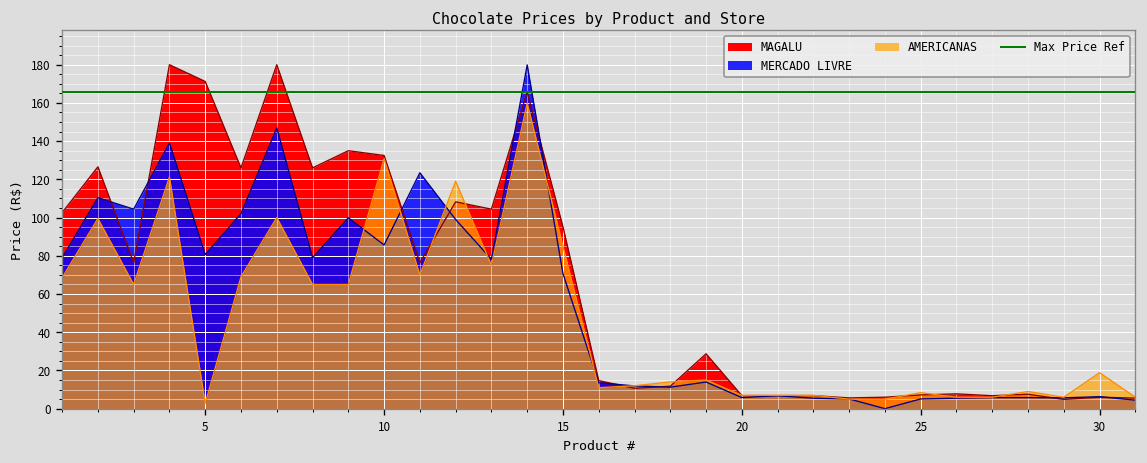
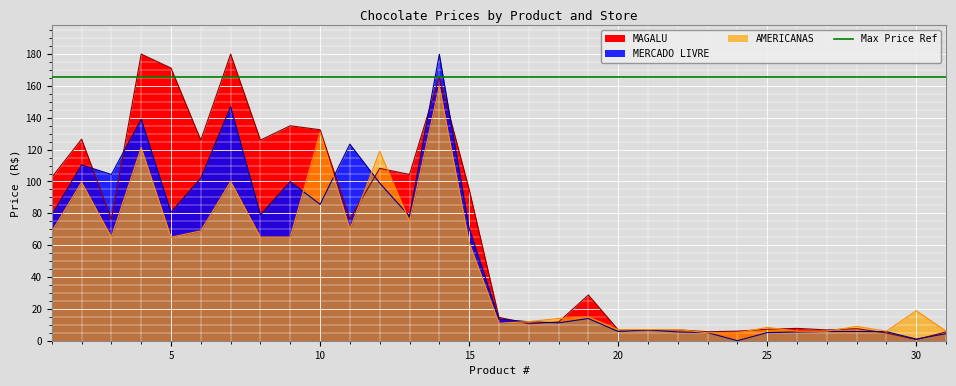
  {
    "MAGALU": {
      "5": 171,
      "10": 132,
      "15": 95,
-     "30": 6
+     "30": 1
    },
    "MERCADO LIVRE": {
      "5": 81,
      "10": 86,
      "15": 71,
      "25": 5,
-     "30": 6
+     "30": 1
    },
    "AMERICANAS": {
-     "5": 3,
+     "5": 65,
      "10": 131,
-     "15": 85,
+     "15": 62,
      "30": 19
    }
  }
